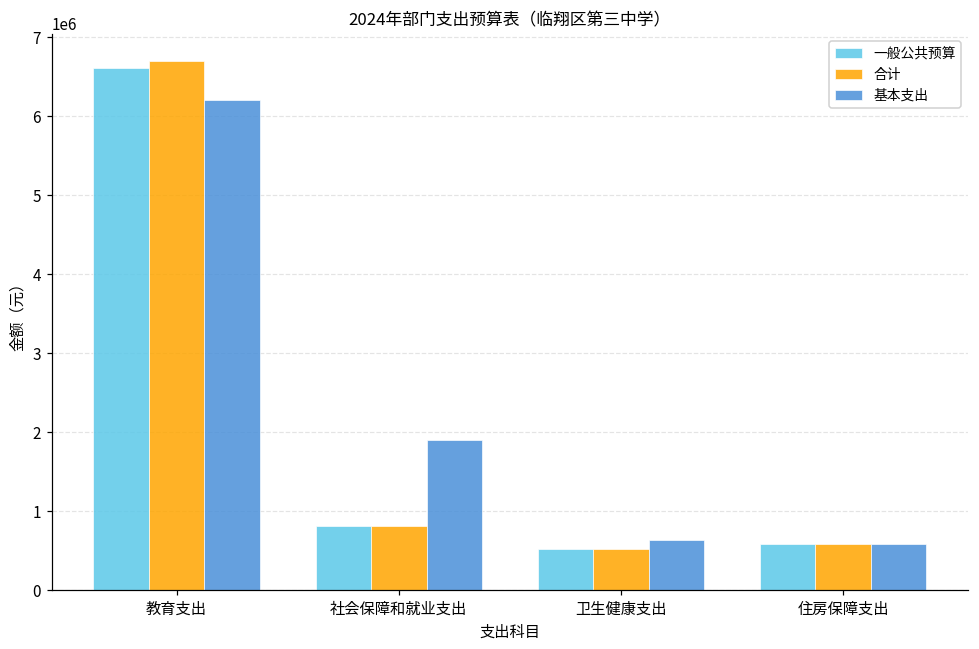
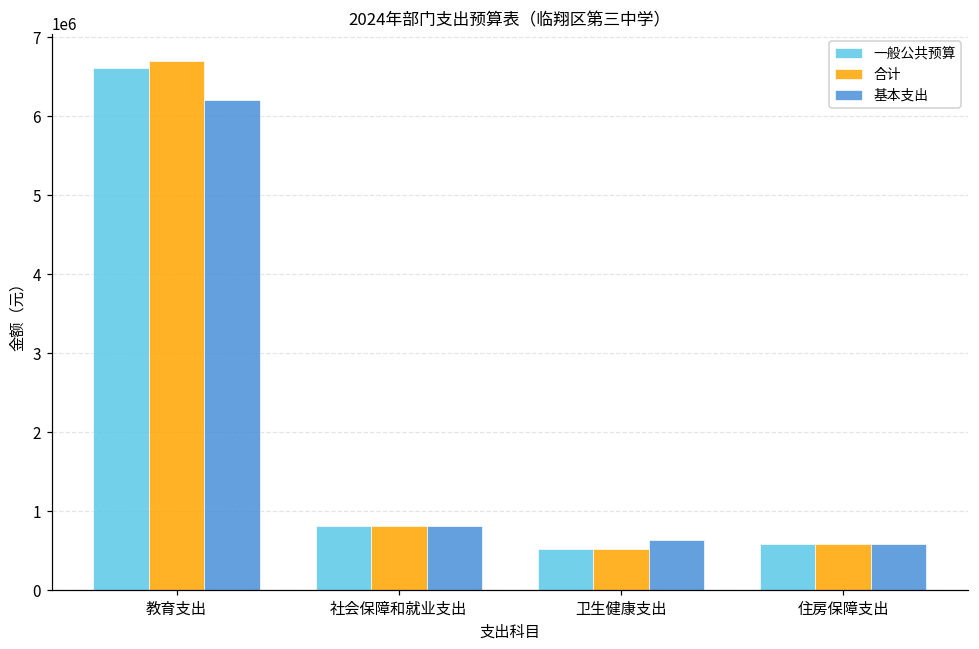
  {
    "一般公共预算": {
      "教育支出": 6600000,
      "社会保障和就业支出": 800000,
      "卫生健康支出": 500000,
      "住房保障支出": 600000
    },
    "合计": {
      "教育支出": 6700000,
      "社会保障和就业支出": 800000,
      "卫生健康支出": 500000,
      "住房保障支出": 600000
    },
    "基本支出": {
      "教育支出": 6200000,
-     "社会保障和就业支出": 1900000,
+     "社会保障和就业支出": 800000,
      "卫生健康支出": 600000,
      "住房保障支出": 600000
    }
  }
